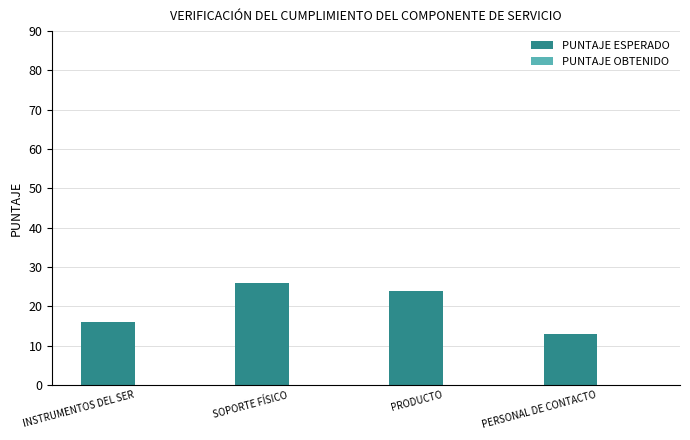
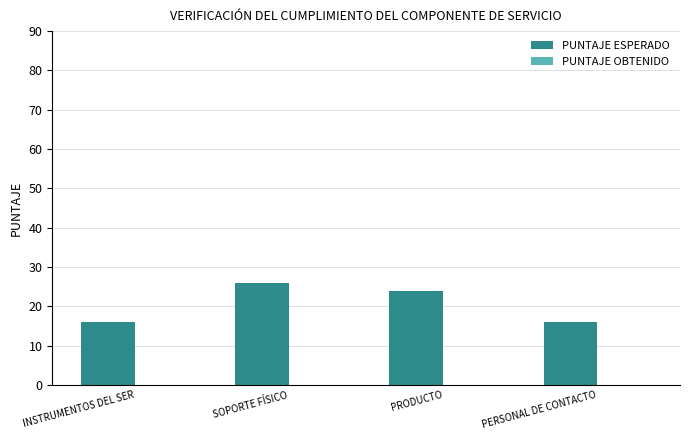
  {
    "PUNTAJE ESPERADO": {
      "INSTRUMENTOS DEL SER": 16,
      "SOPORTE FÍSICO": 26,
      "PRODUCTO": 24,
-     "PERSONAL DE CONTACTO": 13
+     "PERSONAL DE CONTACTO": 16
    },
    "PUNTAJE OBTENIDO": {
      "INSTRUMENTOS DEL SER": 0,
      "SOPORTE FÍSICO": 0,
      "PRODUCTO": 0,
      "PERSONAL DE CONTACTO": 0
    }
  }
